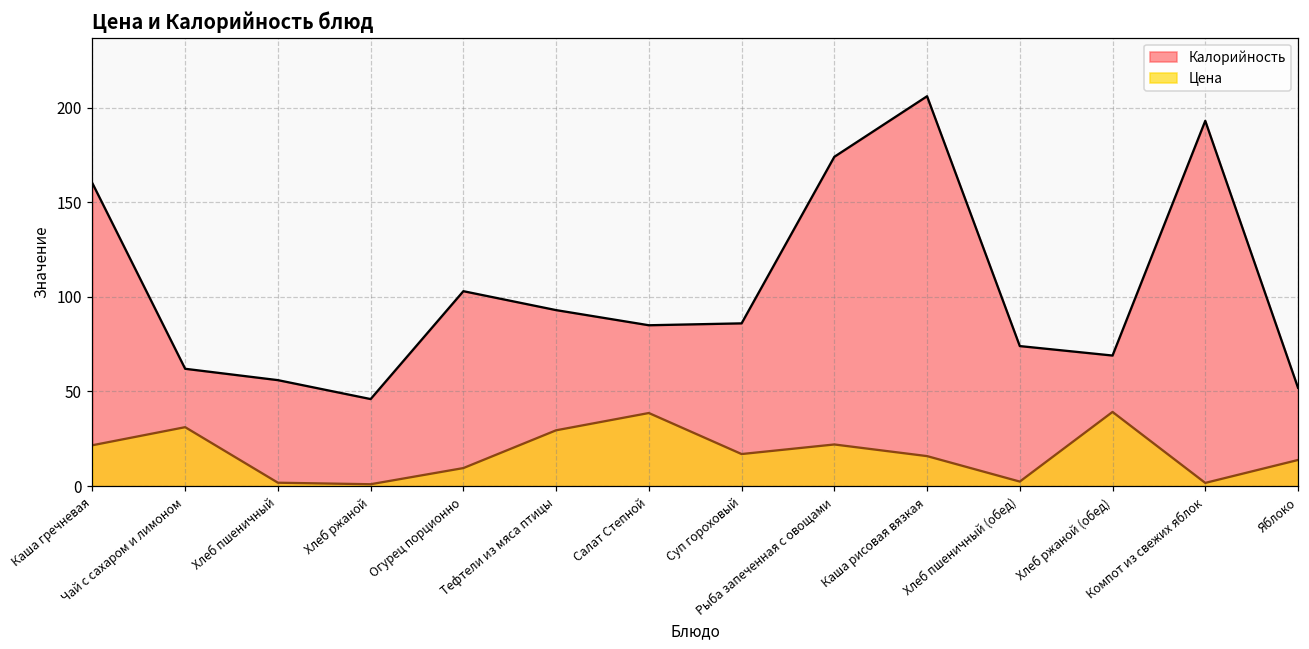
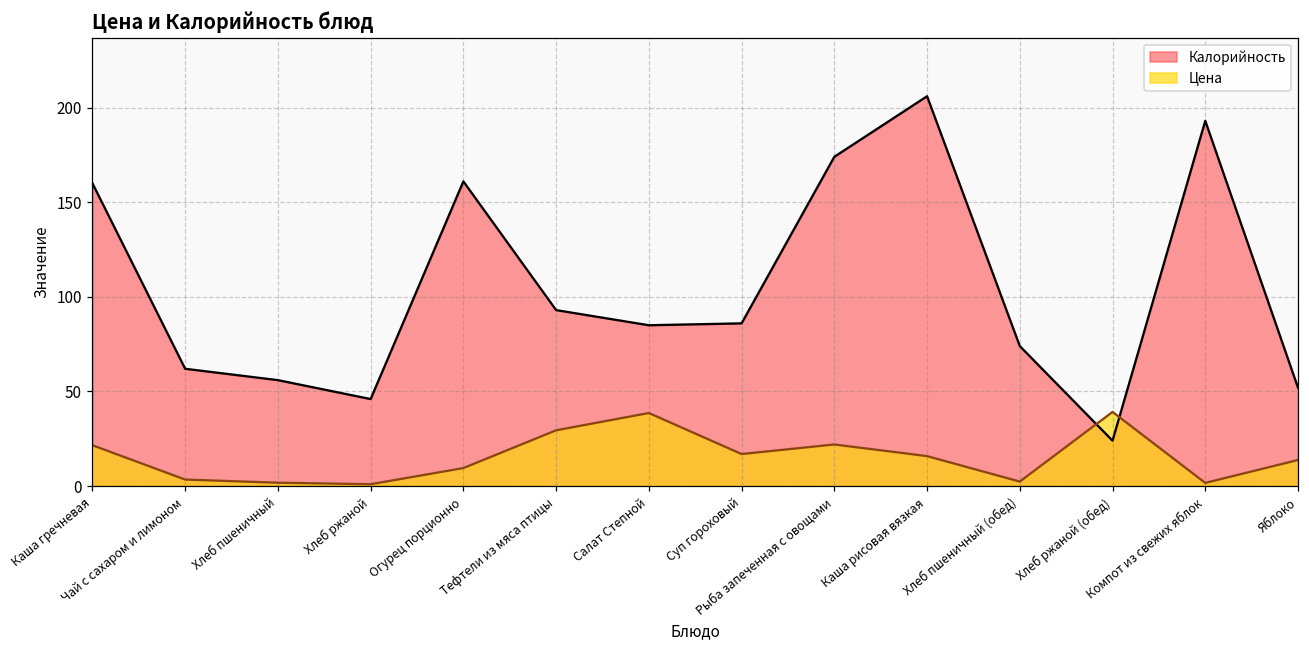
  {
    "Калорийность": {
      "Каша гречневая": 160,
      "Чай с сахаром и лимоном": 62,
      "Хлеб пшеничный": 56,
      "Хлеб ржаной": 46,
-     "Огурец порционно": 103,
+     "Огурец порционно": 161,
      "Тефтели из мяса птицы": 93,
      "Салат Степной": 85,
      "Суп гороховый": 86,
      "Рыба запеченная с овощами": 174,
      "Каша рисовая вязкая": 206,
      "Хлеб пшеничный (обед)": 74,
-     "Хлеб ржаной (обед)": 69,
+     "Хлеб ржаной (обед)": 24,
      "Компот из свежих яблок": 193,
      "Яблоко": 52
    },
    "Цена": {
      "Каша гречневая": 22,
-     "Чай с сахаром и лимоном": 31,
+     "Чай с сахаром и лимоном": 3,
      "Хлеб пшеничный": 2,
      "Хлеб ржаной": 1,
      "Огурец порционно": 10,
      "Тефтели из мяса птицы": 30,
      "Салат Степной": 39,
      "Суп гороховый": 17,
      "Рыба запеченная с овощами": 22,
      "Каша рисовая вязкая": 16,
      "Хлеб пшеничный (обед)": 2,
      "Хлеб ржаной (обед)": 39,
      "Компот из свежих яблок": 2,
      "Яблоко": 14
    }
  }
